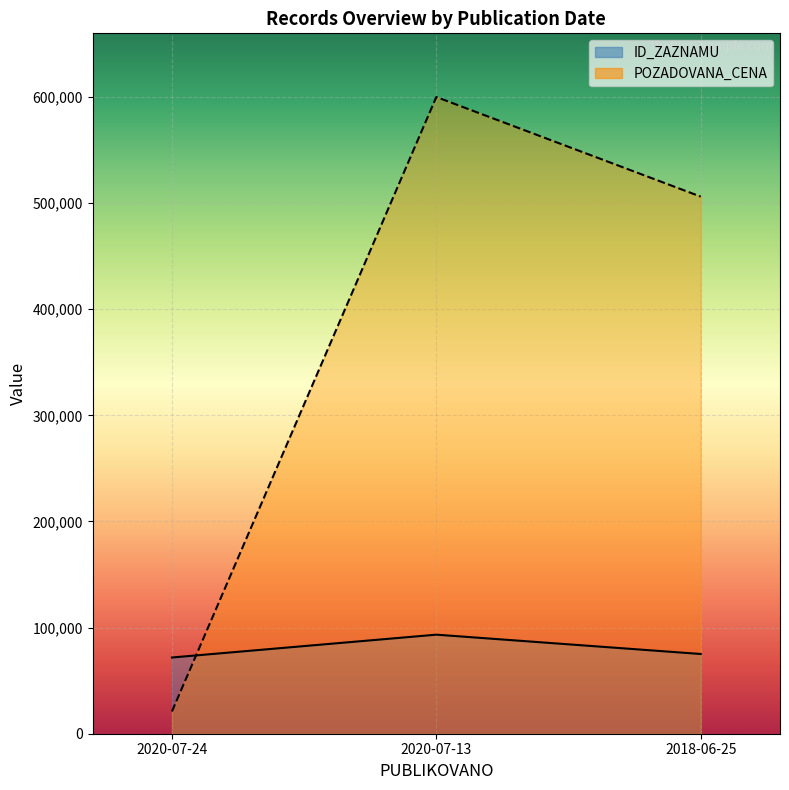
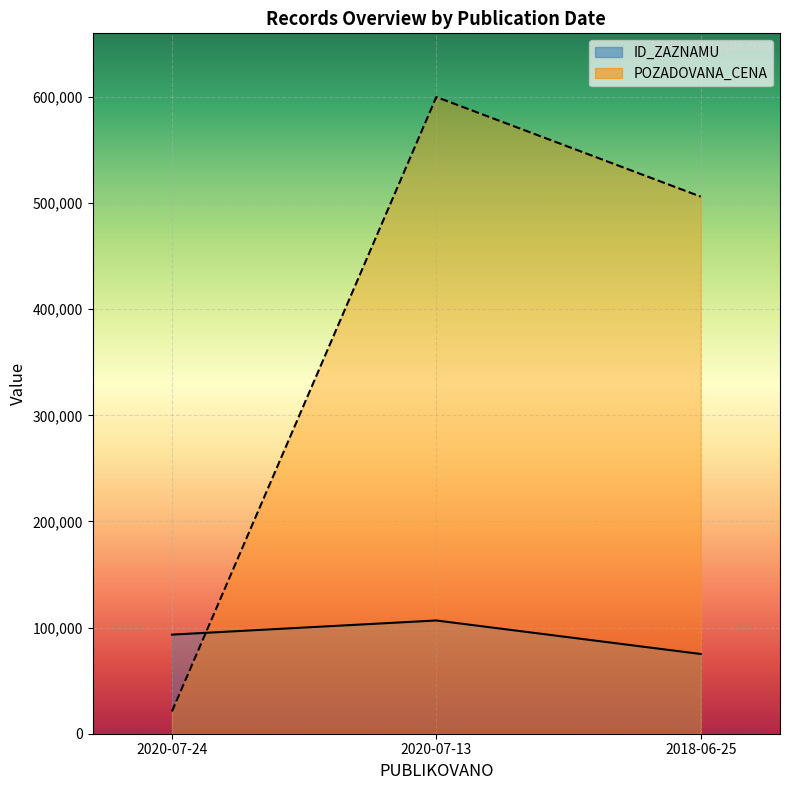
  {
    "ID_ZAZNAMU": {
-     "2020-07-24": "72,000",
-     "2020-07-13": "93,000",
+     "2020-07-24": "93,000",
+     "2020-07-13": "107,000",
      "2018-06-25": "75,000"
    },
    "POZADOVANA_CENA": {
      "2020-07-24": "21,000",
      "2020-07-13": "600,000",
      "2018-06-25": "506,000"
    }
  }
